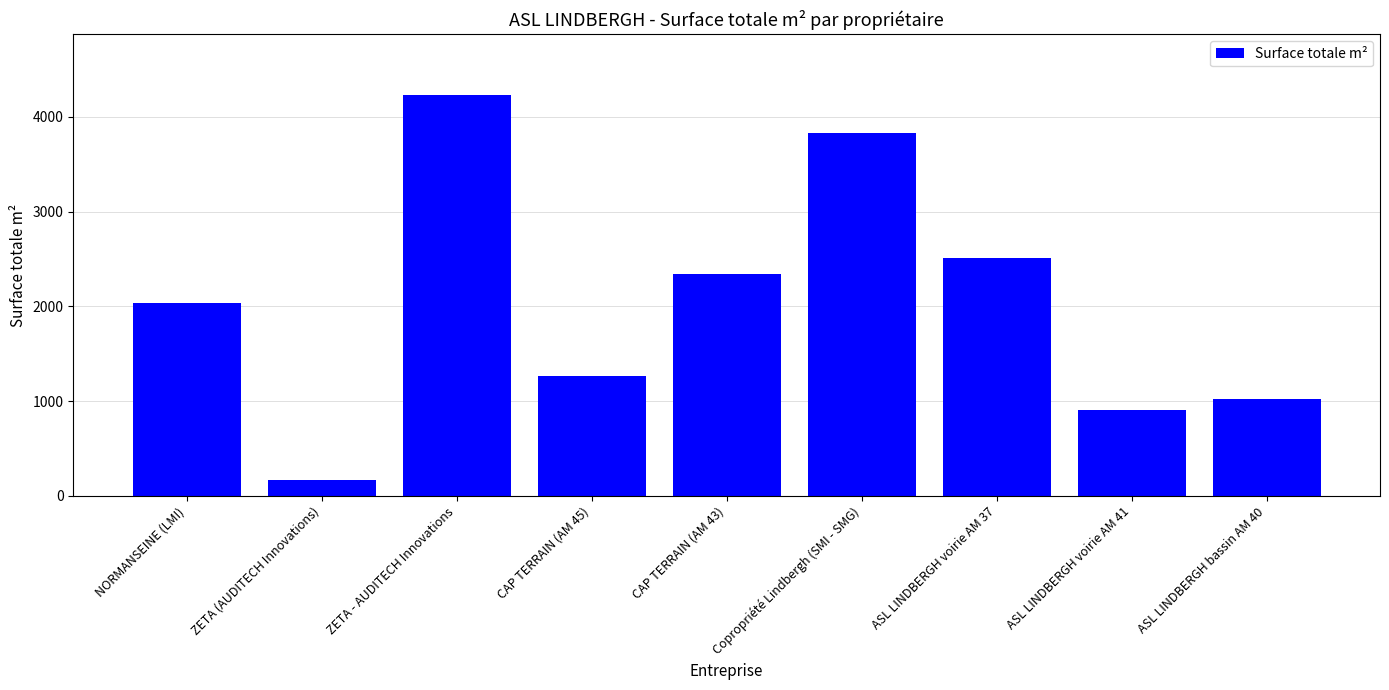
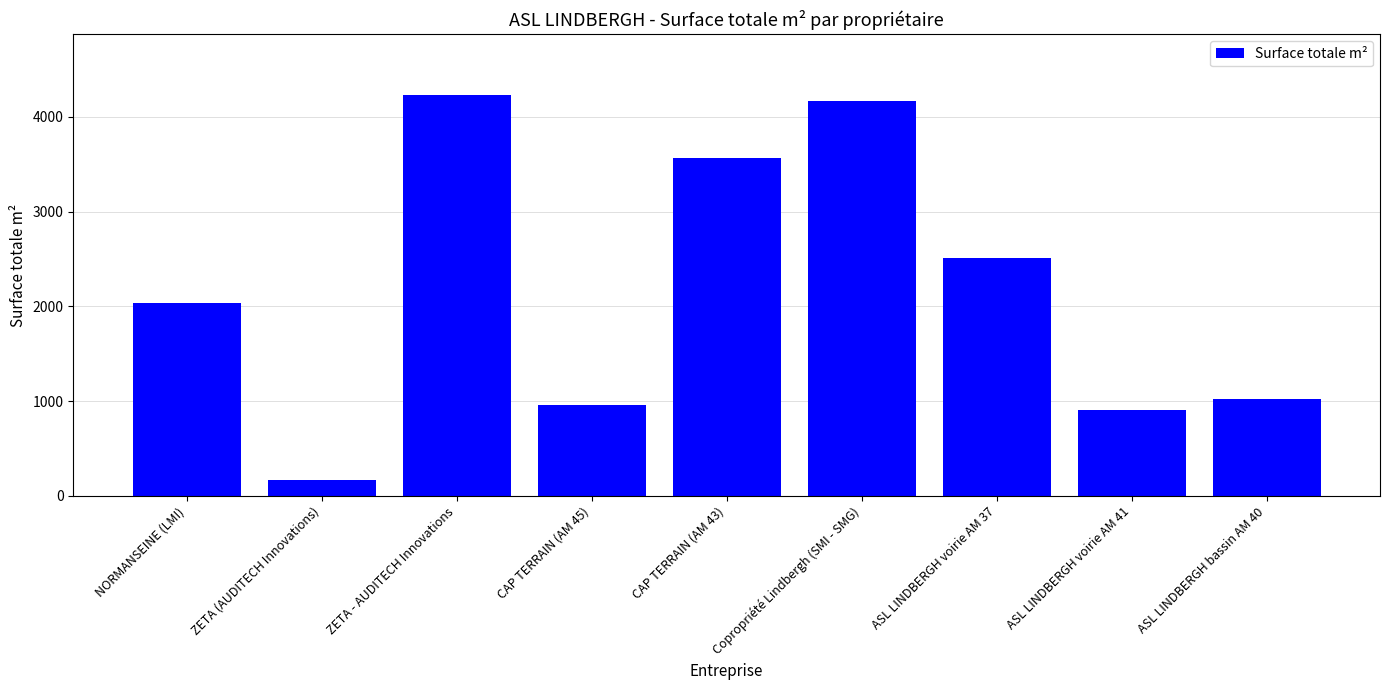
  {
    "NORMANSEINE (LMI)": 2000,
    "ZETA (AUDITECH Innovations)": 200,
    "ZETA - AUDITECH Innovations": 4200,
-   "CAP TERRAIN (AM 45)": 1300,
-   "CAP TERRAIN (AM 43)": 2300,
-   "Copropriété Lindbergh (SMI - SMG)": 3800,
+   "CAP TERRAIN (AM 45)": 1000,
+   "CAP TERRAIN (AM 43)": 3600,
+   "Copropriété Lindbergh (SMI - SMG)": 4200,
    "ASL LINDBERGH voirie AM 37": 2500,
    "ASL LINDBERGH voirie AM 41": 900,
    "ASL LINDBERGH bassin AM 40": 1000
  }
